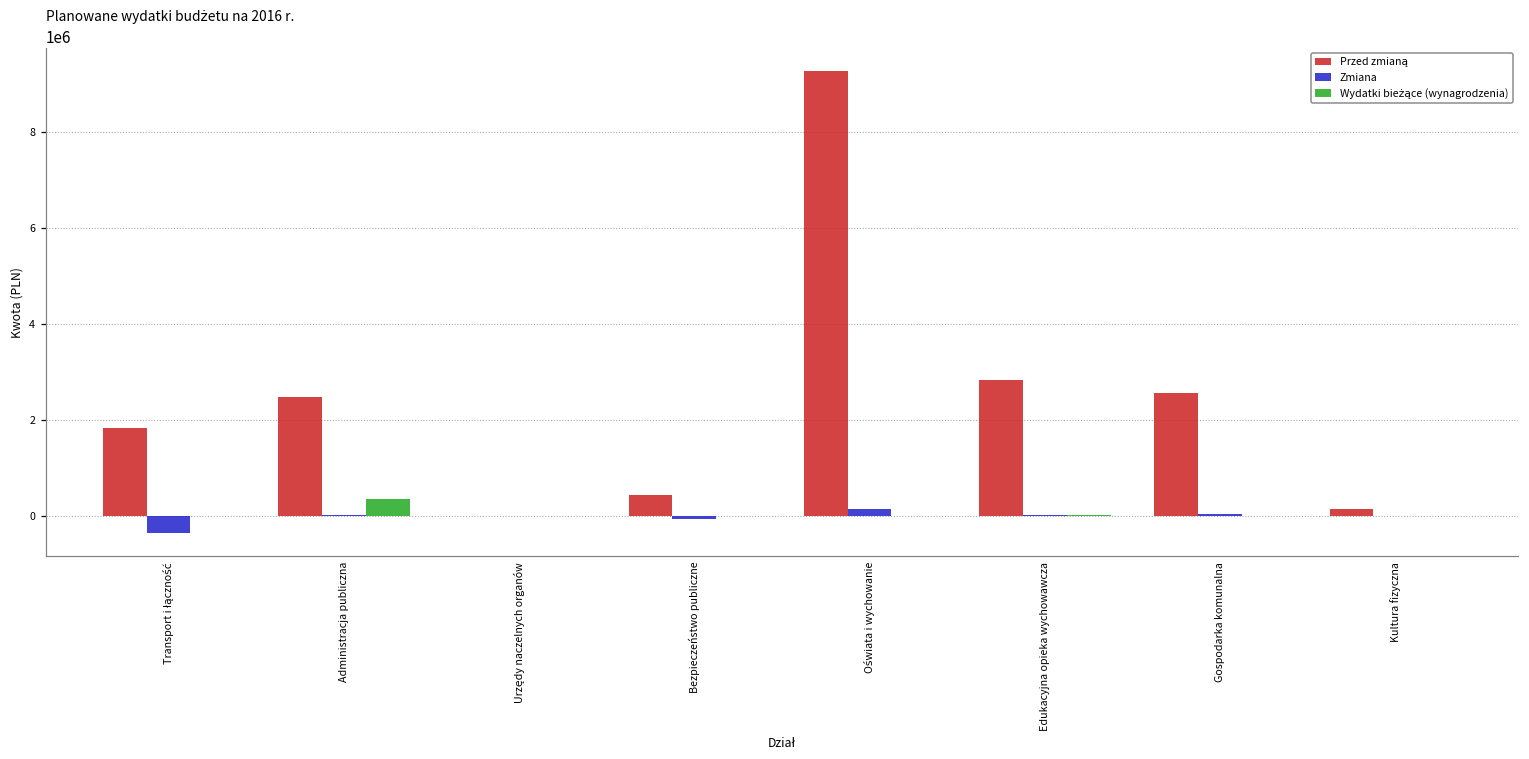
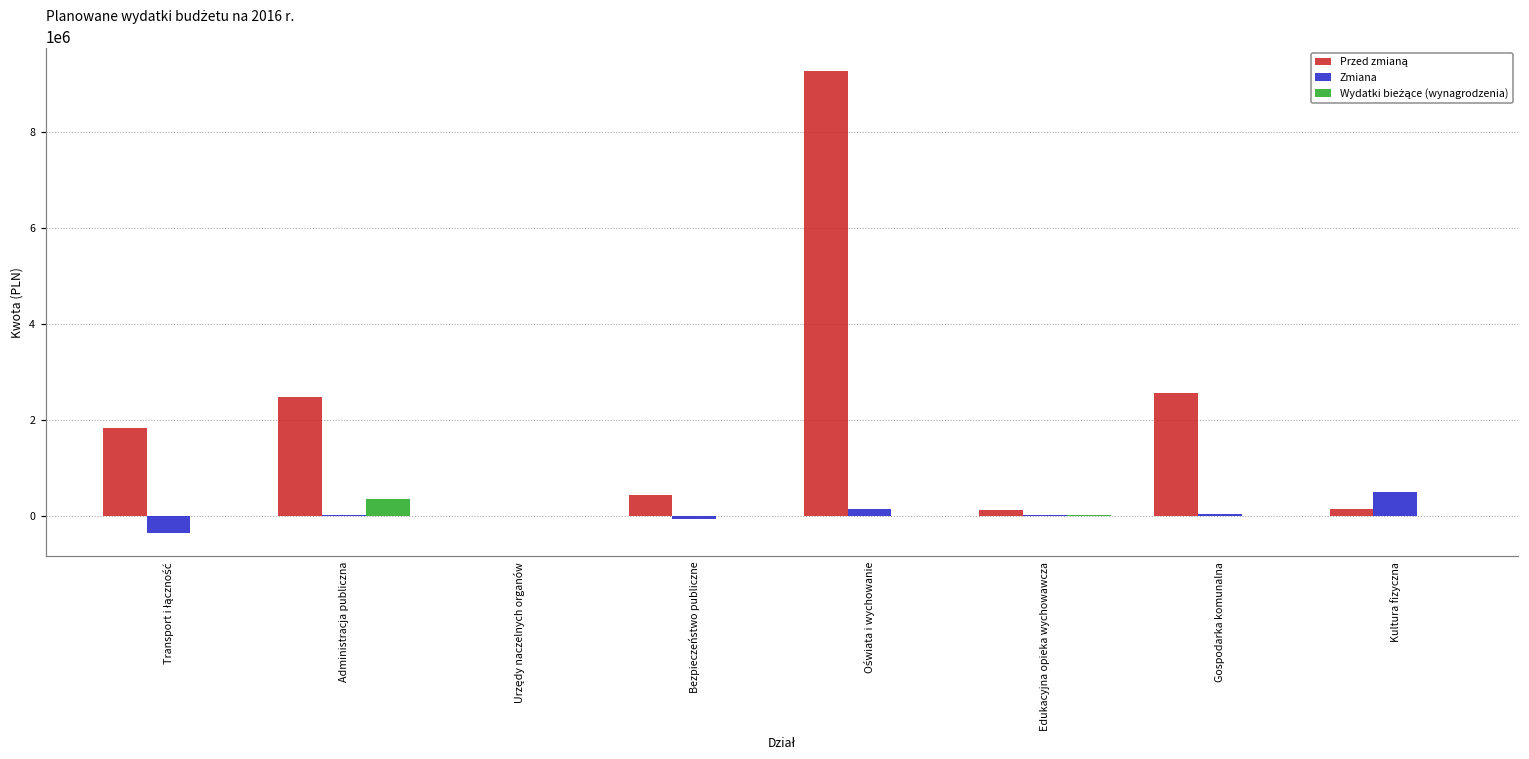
  {
    "Przed zmianą": {
      "Transport i łączność": 1800000,
      "Administracja publiczna": 2500000,
      "Bezpieczeństwo publiczne": 500000,
      "Oświata i wychowanie": 9300000,
-     "Edukacyjna opieka wychowawcza": 2800000,
+     "Edukacyjna opieka wychowawcza": 100000,
      "Gospodarka komunalna": 2600000,
      "Kultura fizyczna": 200000
    },
    "Zmiana": {
      "Transport i łączność": -400000,
      "Urzędy naczelnych organów": 0,
      "Oświata i wychowanie": 200000,
-     "Kultura fizyczna": 0
+     "Kultura fizyczna": 500000
    },
    "Wydatki bieżące (wynagrodzenia)": {
      "Transport i łączność": 0,
      "Administracja publiczna": 400000,
      "Urzędy naczelnych organów": 0,
      "Bezpieczeństwo publiczne": 0,
      "Oświata i wychowanie": 0,
      "Gospodarka komunalna": 0,
      "Kultura fizyczna": 0
    }
  }
